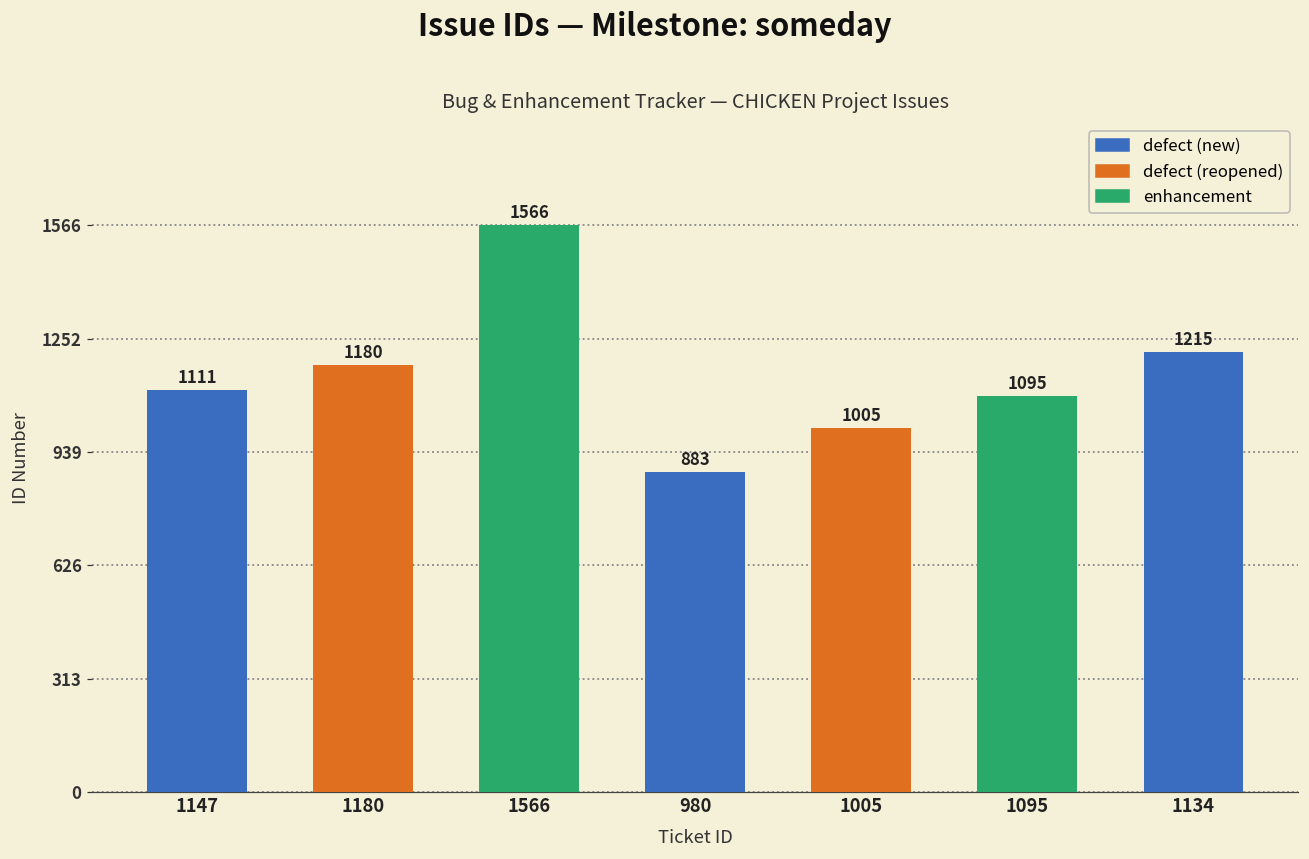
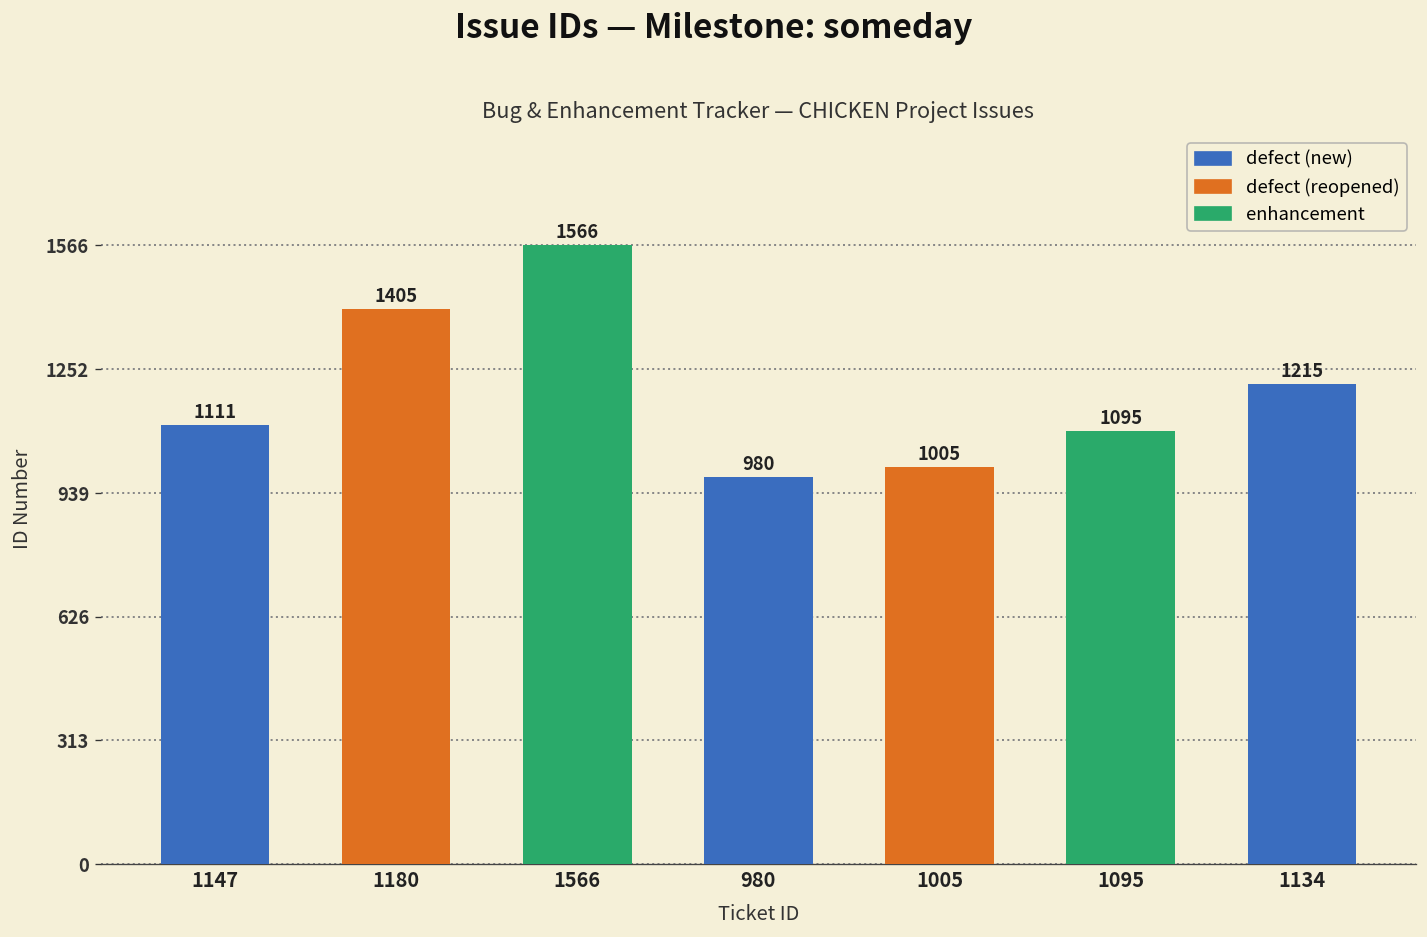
  {
    "1147": 1111,
-   "1180": 1180,
+   "1180": 1405,
    "1566": 1566,
-   "980": 883,
+   "980": 980,
    "1005": 1005,
    "1095": 1095,
    "1134": 1215
  }
